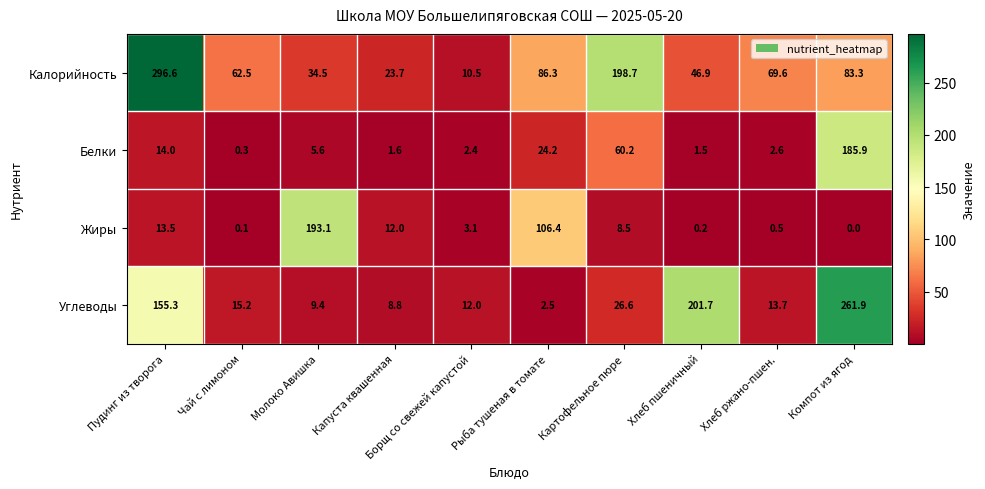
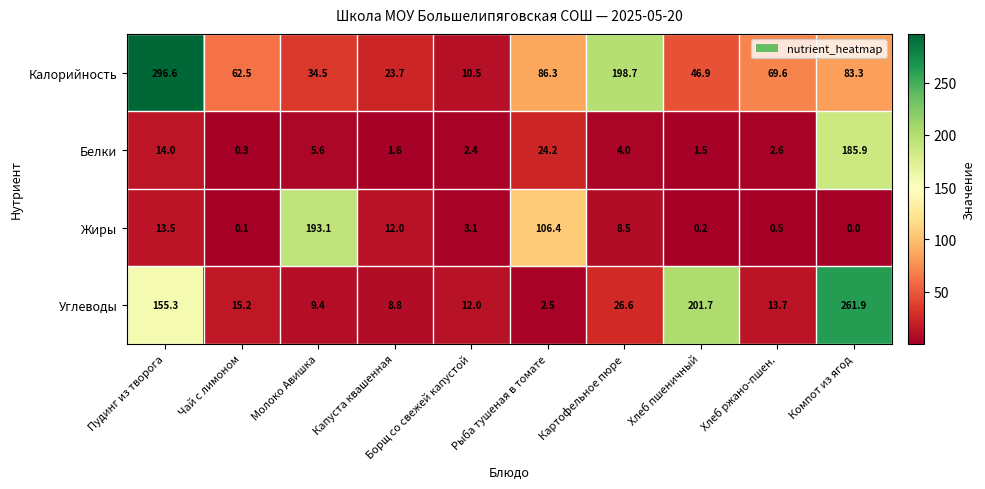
  {
    "Калорийность": {
      "Пудинг из творога": 296.6,
      "Чай с лимоном": 62.5,
      "Молоко Авишка": 34.5,
      "Капуста квашенная": 23.7,
      "Борщ со свежей капустой": 10.5,
      "Рыба тушеная в томате": 86.3,
      "Картофельное пюре": 198.7,
      "Хлеб пшеничный": 46.9,
      "Хлеб ржано-пшен.": 69.6,
      "Компот из ягод": 83.3
    },
    "Белки": {
      "Пудинг из творога": 14.0,
      "Чай с лимоном": 0.3,
      "Молоко Авишка": 5.6,
      "Капуста квашенная": 1.6,
      "Борщ со свежей капустой": 2.4,
      "Рыба тушеная в томате": 24.2,
-     "Картофельное пюре": 60.2,
+     "Картофельное пюре": 4.0,
      "Хлеб пшеничный": 1.5,
      "Хлеб ржано-пшен.": 2.6,
      "Компот из ягод": 185.9
    },
    "Жиры": {
      "Пудинг из творога": 13.5,
      "Чай с лимоном": 0.1,
      "Молоко Авишка": 193.1,
      "Капуста квашенная": 12.0,
      "Борщ со свежей капустой": 3.1,
      "Рыба тушеная в томате": 106.4,
      "Картофельное пюре": 8.5,
      "Хлеб пшеничный": 0.2,
      "Хлеб ржано-пшен.": 0.5,
      "Компот из ягод": 0.0
    },
    "Углеводы": {
      "Пудинг из творога": 155.3,
      "Чай с лимоном": 15.2,
      "Молоко Авишка": 9.4,
      "Капуста квашенная": 8.8,
      "Борщ со свежей капустой": 12.0,
      "Рыба тушеная в томате": 2.5,
      "Картофельное пюре": 26.6,
      "Хлеб пшеничный": 201.7,
      "Хлеб ржано-пшен.": 13.7,
      "Компот из ягод": 261.9
    }
  }
